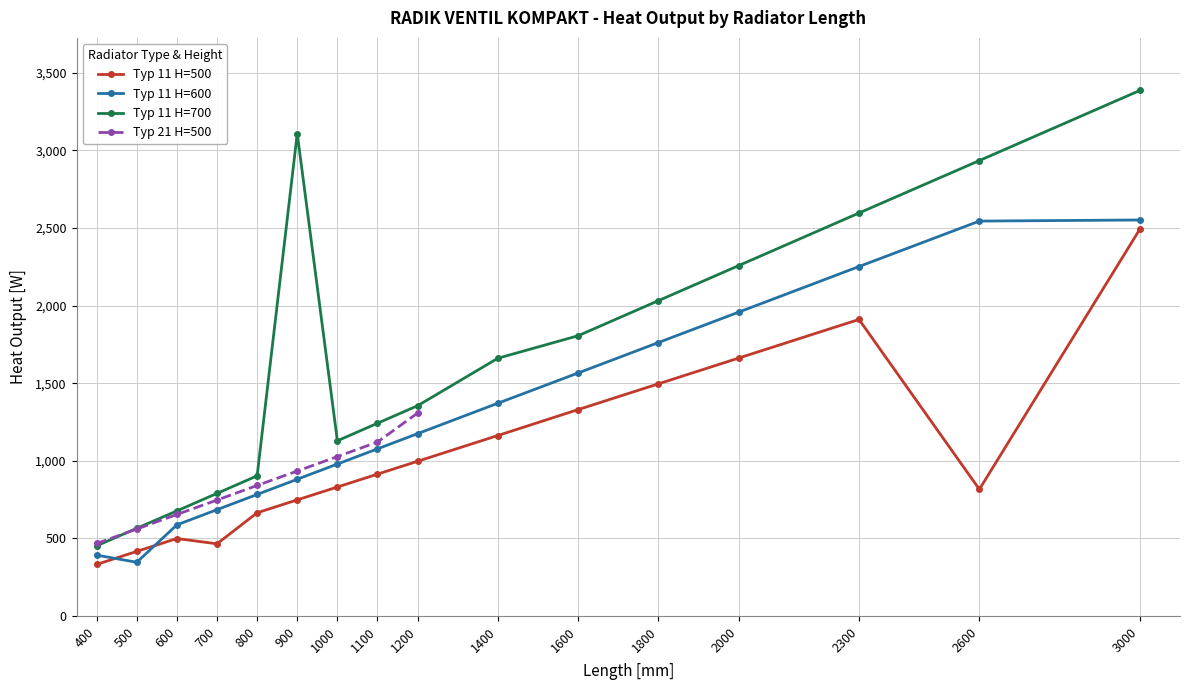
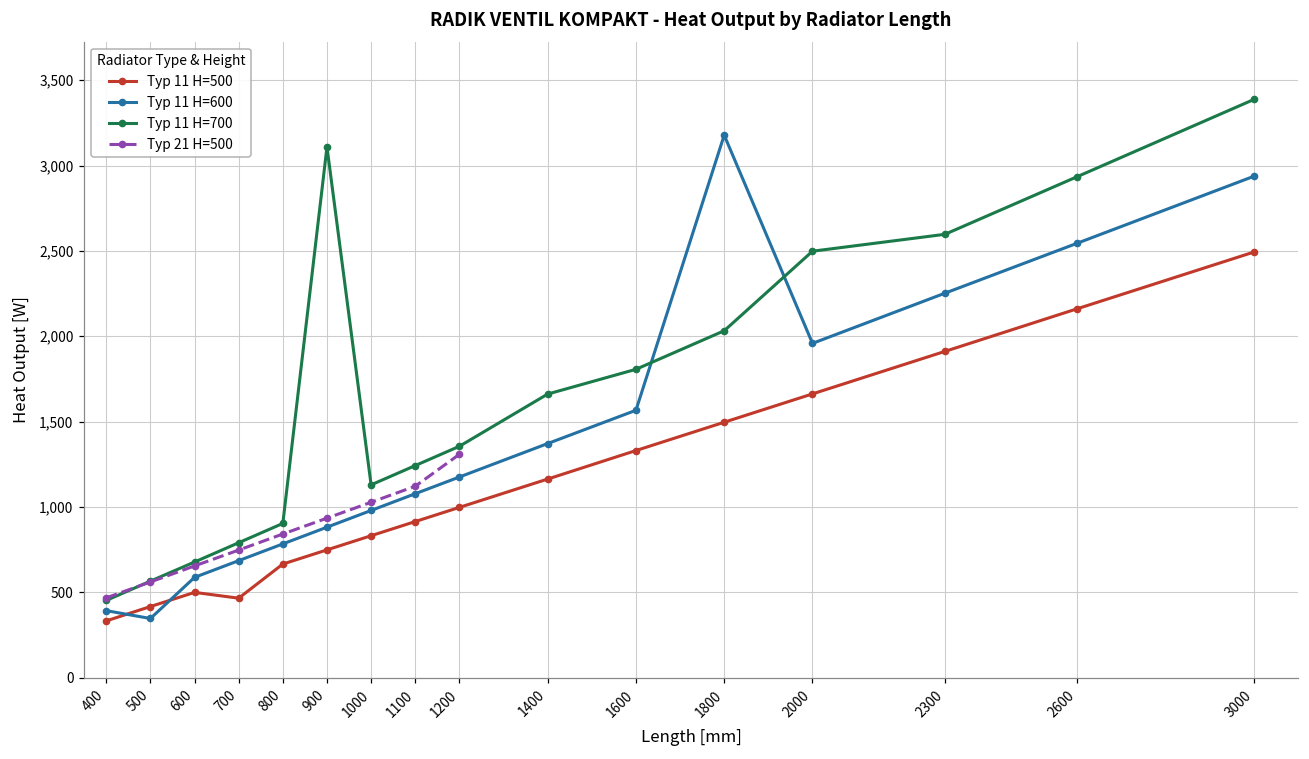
  {
    "Typ 11 H=500": {
      "400": "330",
      "500": "420",
      "600": "500",
      "700": "470",
      "800": "670",
      "900": "750",
      "1000": "830",
      "1100": "910",
      "1200": "1,000",
      "1400": "1,160",
      "1600": "1,330",
      "1800": "1,500",
      "2000": "1,660",
      "2300": "1,910",
-     "2600": "820",
+     "2600": "2,160",
      "3000": "2,490"
    },
    "Typ 11 H=600": {
      "400": "390",
      "500": "350",
      "600": "590",
      "700": "690",
      "800": "780",
      "900": "880",
      "1000": "980",
      "1100": "1,080",
      "1200": "1,180",
      "1400": "1,370",
      "1600": "1,570",
-     "1800": "1,760",
+     "1800": "3,180",
      "2000": "1,960",
      "2300": "2,250",
      "2600": "2,550",
-     "3000": "2,550"
+     "3000": "2,940"
    },
    "Typ 11 H=700": {
      "600": "680",
      "700": "790",
      "800": "900",
      "900": "3,110",
      "1000": "1,130",
      "1100": "1,240",
      "1200": "1,360",
      "1400": "1,660",
      "1600": "1,810",
      "1800": "2,030",
-     "2000": "2,260",
+     "2000": "2,500",
      "2300": "2,600",
      "2600": "2,940",
      "3000": "3,390"
    },
    "Typ 21 H=500": {
      "600": "650",
      "700": "750",
      "800": "840",
      "900": "930",
      "1000": "1,030",
      "1100": "1,120",
      "1200": "1,310"
    }
  }
